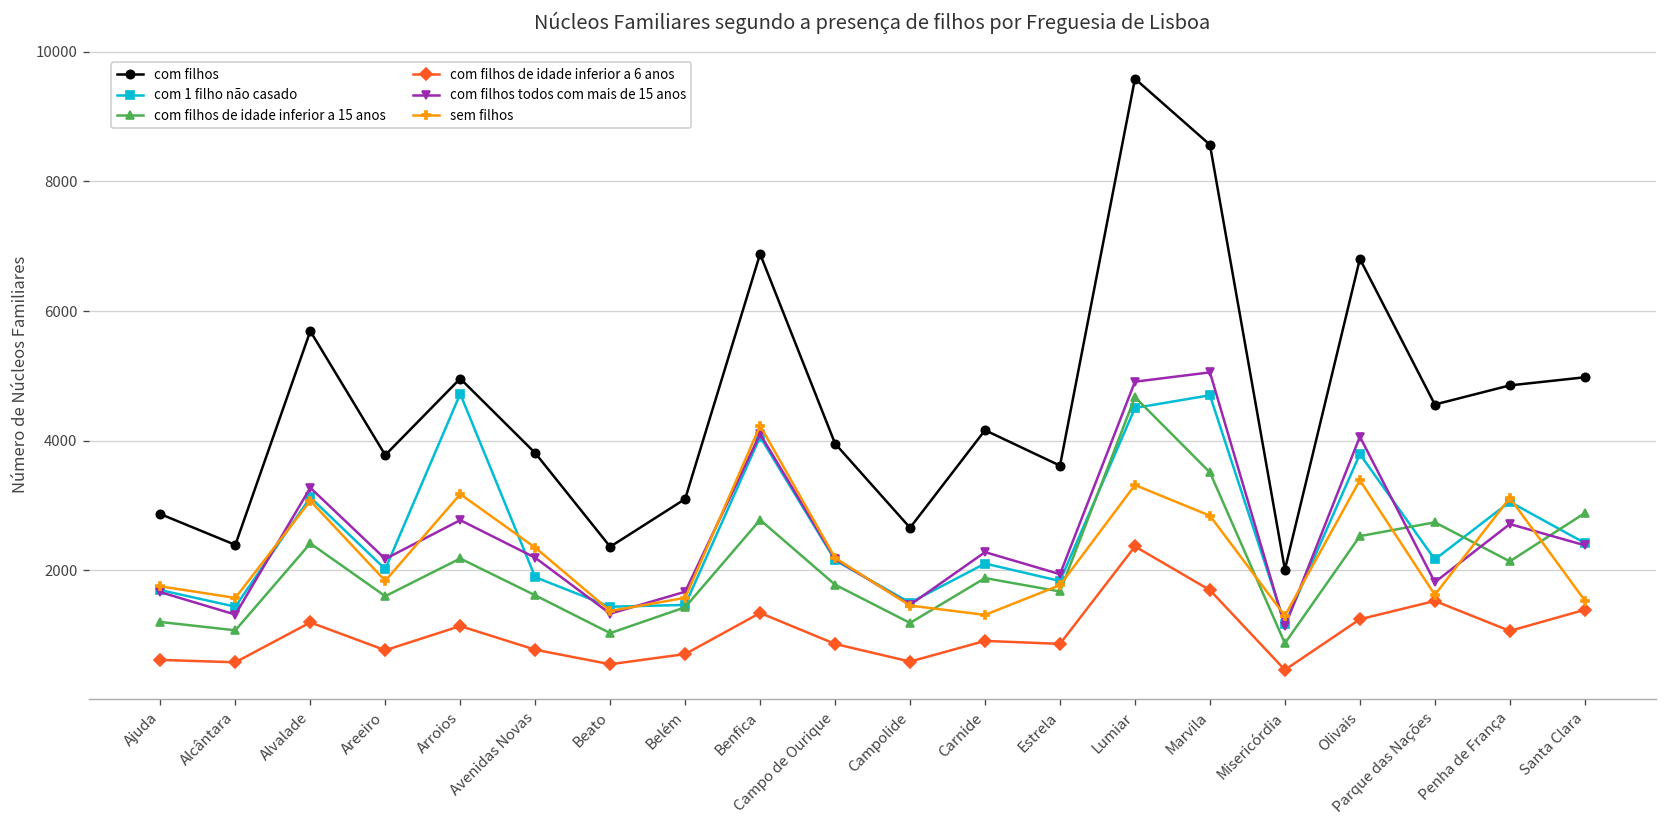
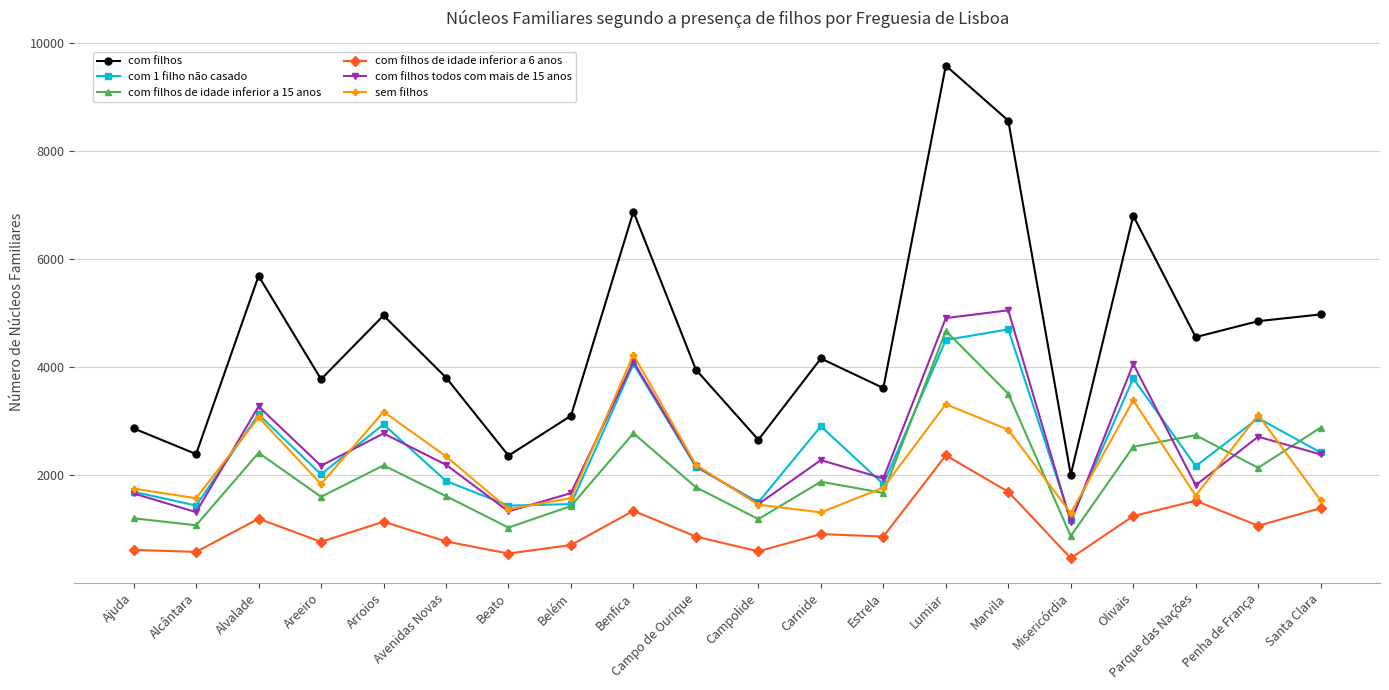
  {
    "com filhos": {
      "Ajuda": 2900,
      "Alcântara": 2400,
      "Alvalade": 5700,
      "Areeiro": 3800,
      "Arroios": 5000,
      "Avenidas Novas": 3800,
      "Beato": 2400,
      "Belém": 3100,
      "Benfica": 6900,
      "Campo de Ourique": 4000,
      "Campolide": 2700,
      "Carnide": 4200,
      "Estrela": 3600,
      "Lumiar": 9600,
      "Marvila": 8600,
      "Misericórdia": 2000,
      "Olivais": 6800,
      "Parque das Nações": 4600,
      "Penha de França": 4900,
      "Santa Clara": 5000
    },
    "com 1 filho não casado": {
      "Alcântara": 1400,
      "Alvalade": 3100,
      "Areeiro": 2000,
-     "Arroios": 4700,
+     "Arroios": 2900,
      "Avenidas Novas": 1900,
      "Beato": 1400,
-     "Carnide": 2100,
+     "Carnide": 2900,
      "Estrela": 1800,
      "Lumiar": 4500,
      "Marvila": 4700,
      "Olivais": 3800,
      "Parque das Nações": 2200,
      "Penha de França": 3100
    },
    "com filhos de idade inferior a 15 anos": {
      "Ajuda": 1200,
      "Alcântara": 1100,
      "Alvalade": 2400,
      "Areeiro": 1600,
      "Arroios": 2200,
      "Avenidas Novas": 1600,
      "Beato": 1000,
      "Benfica": 2800,
      "Campo de Ourique": 1800,
      "Campolide": 1200,
      "Carnide": 1900,
      "Estrela": 1700,
      "Lumiar": 4700,
      "Marvila": 3500,
      "Misericórdia": 900,
      "Olivais": 2500,
      "Parque das Nações": 2700,
      "Penha de França": 2100,
      "Santa Clara": 2900
    },
    "com filhos de idade inferior a 6 anos": {
      "Ajuda": 600,
      "Alcântara": 600,
      "Alvalade": 1200,
      "Areeiro": 800,
      "Arroios": 1100,
      "Avenidas Novas": 800,
      "Beato": 600,
      "Belém": 700,
      "Benfica": 1300,
      "Campo de Ourique": 900,
      "Campolide": 600,
      "Carnide": 900,
      "Estrela": 900,
      "Lumiar": 2400,
      "Marvila": 1700,
      "Misericórdia": 500,
      "Olivais": 1200,
      "Parque das Nações": 1500,
      "Penha de França": 1100,
      "Santa Clara": 1400
    },
    "com filhos todos com mais de 15 anos": {
      "Alcântara": 1300,
      "Alvalade": 3300,
      "Areeiro": 2200,
      "Arroios": 2800,
      "Avenidas Novas": 2200,
      "Belém": 1700,
      "Carnide": 2300,
      "Estrela": 1900,
      "Lumiar": 4900,
      "Marvila": 5100,
      "Olivais": 4100,
      "Parque das Nações": 1800,
      "Penha de França": 2700
    },
    "sem filhos": {
      "Ajuda": 1800,
      "Alcântara": 1600,
      "Alvalade": 3100,
      "Areeiro": 1800,
      "Arroios": 3200,
      "Avenidas Novas": 2400,
      "Belém": 1600,
      "Benfica": 4200,
      "Carnide": 1300,
      "Estrela": 1800,
      "Lumiar": 3300,
      "Marvila": 2800,
      "Misericórdia": 1300,
      "Olivais": 3400,
      "Parque das Nações": 1600,
      "Penha de França": 3100,
      "Santa Clara": 1500
    }
  }
